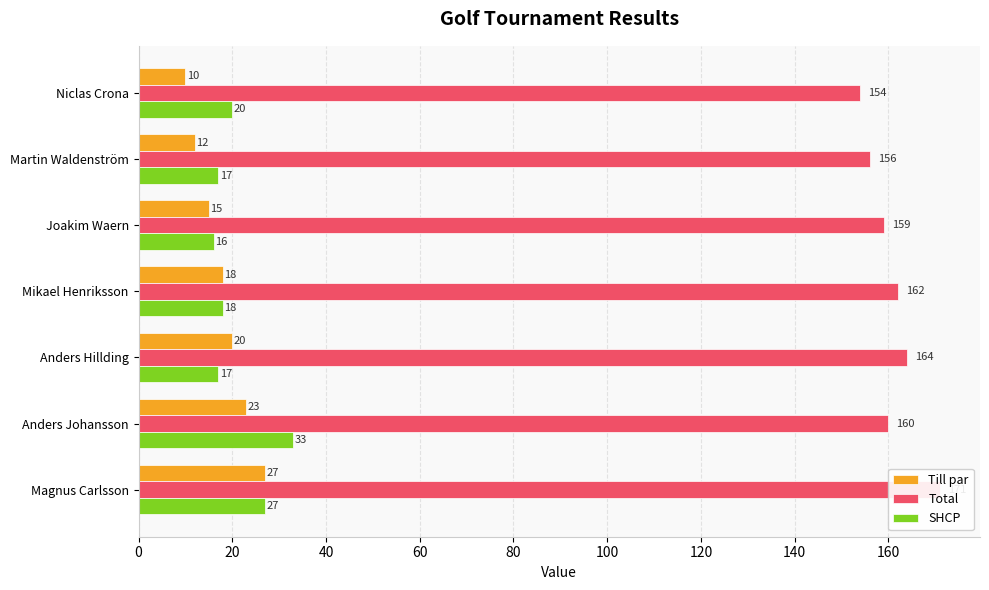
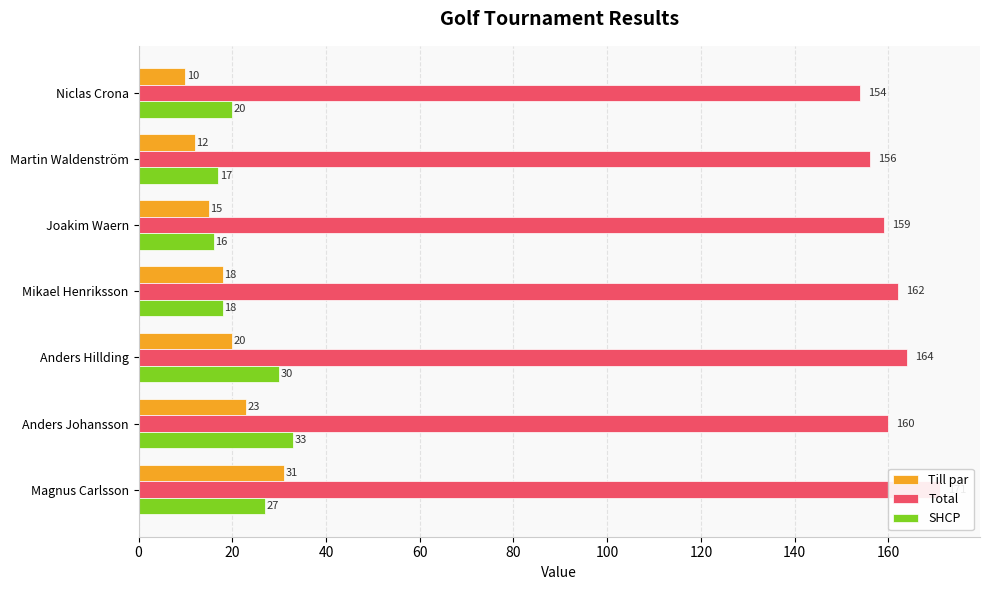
  {
    "Till par": {
      "Niclas Crona": 10,
      "Martin Waldenström": 12,
      "Joakim Waern": 15,
      "Mikael Henriksson": 18,
      "Anders Hillding": 20,
      "Anders Johansson": 23,
-     "Magnus Carlsson": 27
+     "Magnus Carlsson": 31
    },
    "Total": {
      "Niclas Crona": 154,
      "Martin Waldenström": 156,
      "Joakim Waern": 159,
      "Mikael Henriksson": 162,
      "Anders Hillding": 164,
      "Anders Johansson": 160
    },
    "SHCP": {
      "Niclas Crona": 20,
      "Martin Waldenström": 17,
      "Joakim Waern": 16,
      "Mikael Henriksson": 18,
-     "Anders Hillding": 17,
+     "Anders Hillding": 30,
      "Anders Johansson": 33,
      "Magnus Carlsson": 27
    }
  }
